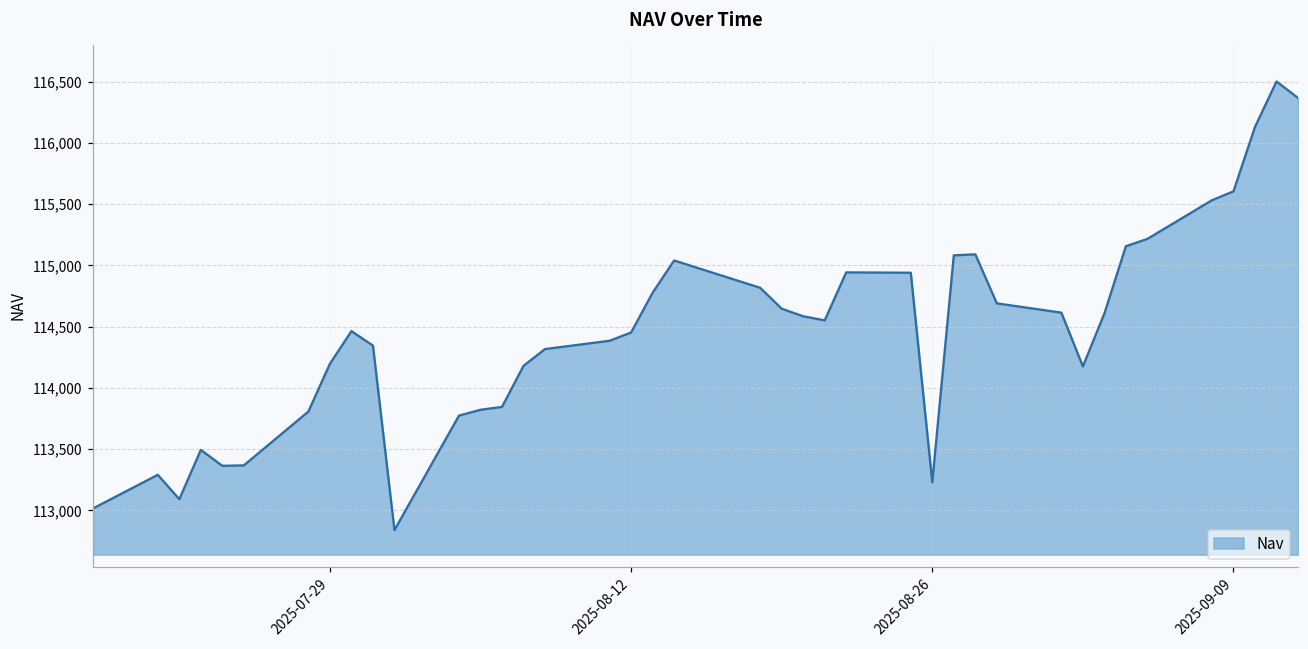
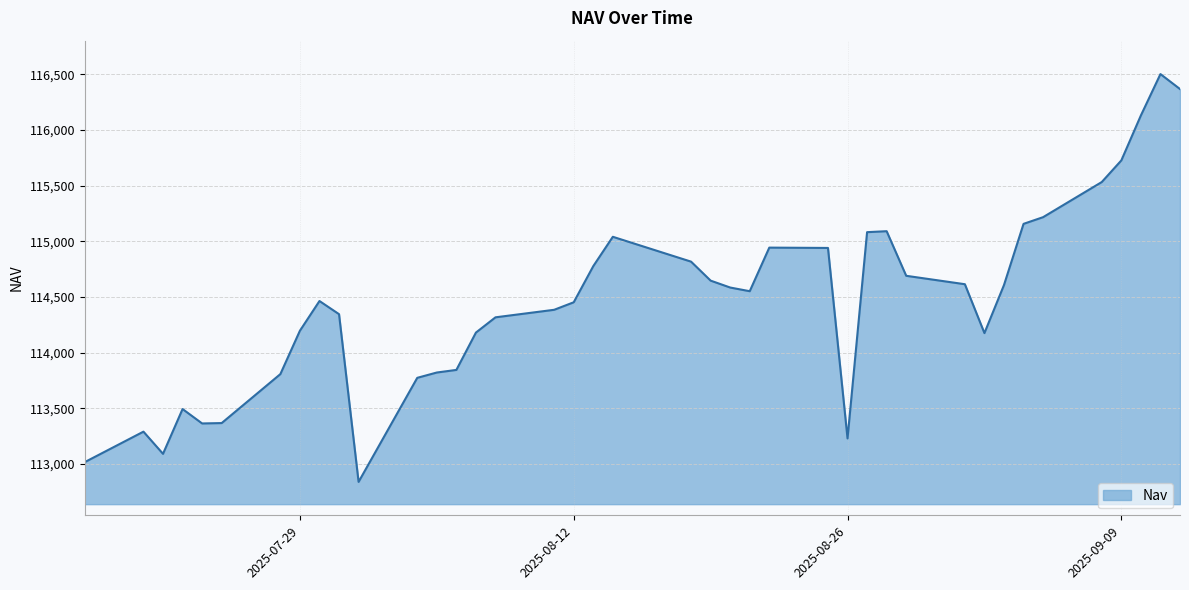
  {
    "2025-07-29": "114,200",
    "2025-08-12": "114,450",
    "2025-08-26": "113,230",
-   "2025-09-09": "115,600"
+   "2025-09-09": "115,730"
  }
